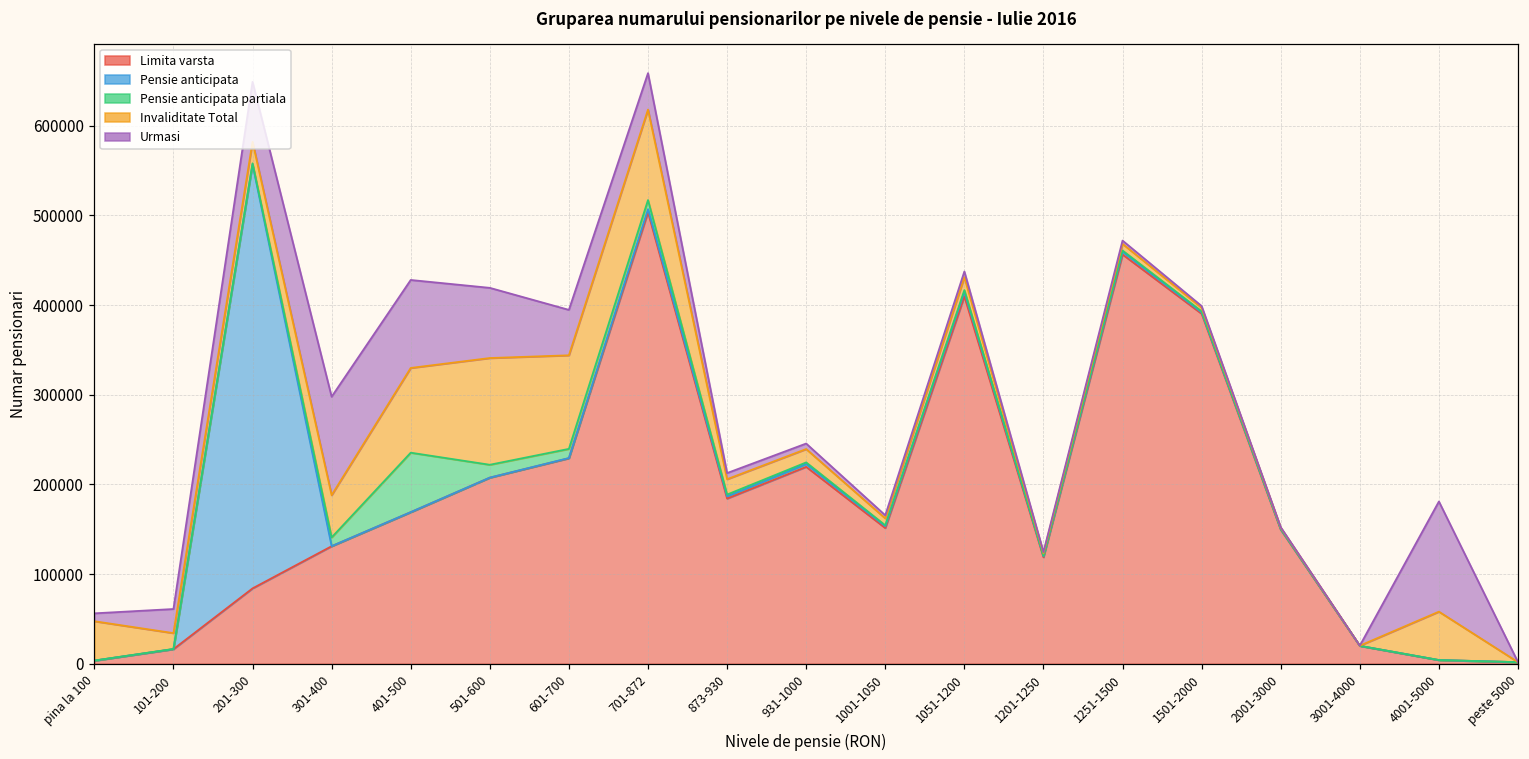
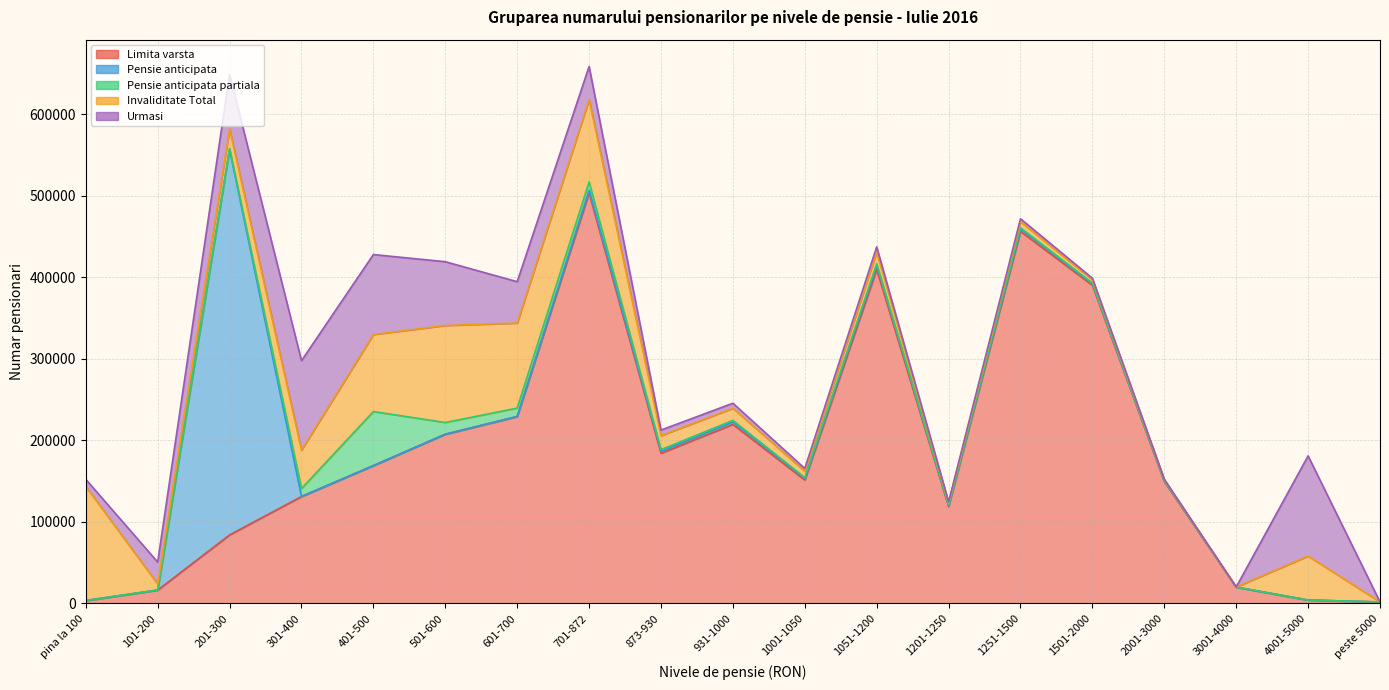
  {
    "Limita varsta": {
      "201-300": 80000,
      "701-872": 500000,
      "1051-1200": 410000
    },
    "Pensie anticipata": {
      "701-872": 0
    },
    "Pensie anticipata partiala": {
      "301-400": 10000,
      "401-500": 70000,
      "501-600": 10000,
      "601-700": 10000,
      "701-872": 10000
    },
    "Invaliditate Total": {
-     "pina la 100": 40000,
-     "101-200": 20000,
+     "pina la 100": 140000,
+     "101-200": 10000,
      "201-300": 20000,
      "301-400": 50000,
      "401-500": 90000,
      "501-600": 120000,
      "601-700": 100000,
      "701-872": 100000,
      "873-930": 20000,
      "931-1000": 10000,
      "1001-1050": 10000,
      "1051-1200": 10000,
      "1251-1500": 10000,
      "4001-5000": 50000
    },
    "Urmasi": {
      "pina la 100": 10000,
      "101-200": 30000,
      "301-400": 110000,
      "401-500": 100000,
      "501-600": 80000,
      "601-700": 50000,
      "701-872": 40000,
      "873-930": 10000,
      "931-1000": 10000,
      "1001-1050": 0,
      "1051-1200": 10000,
      "1251-1500": 0,
      "4001-5000": 120000
    }
  }
